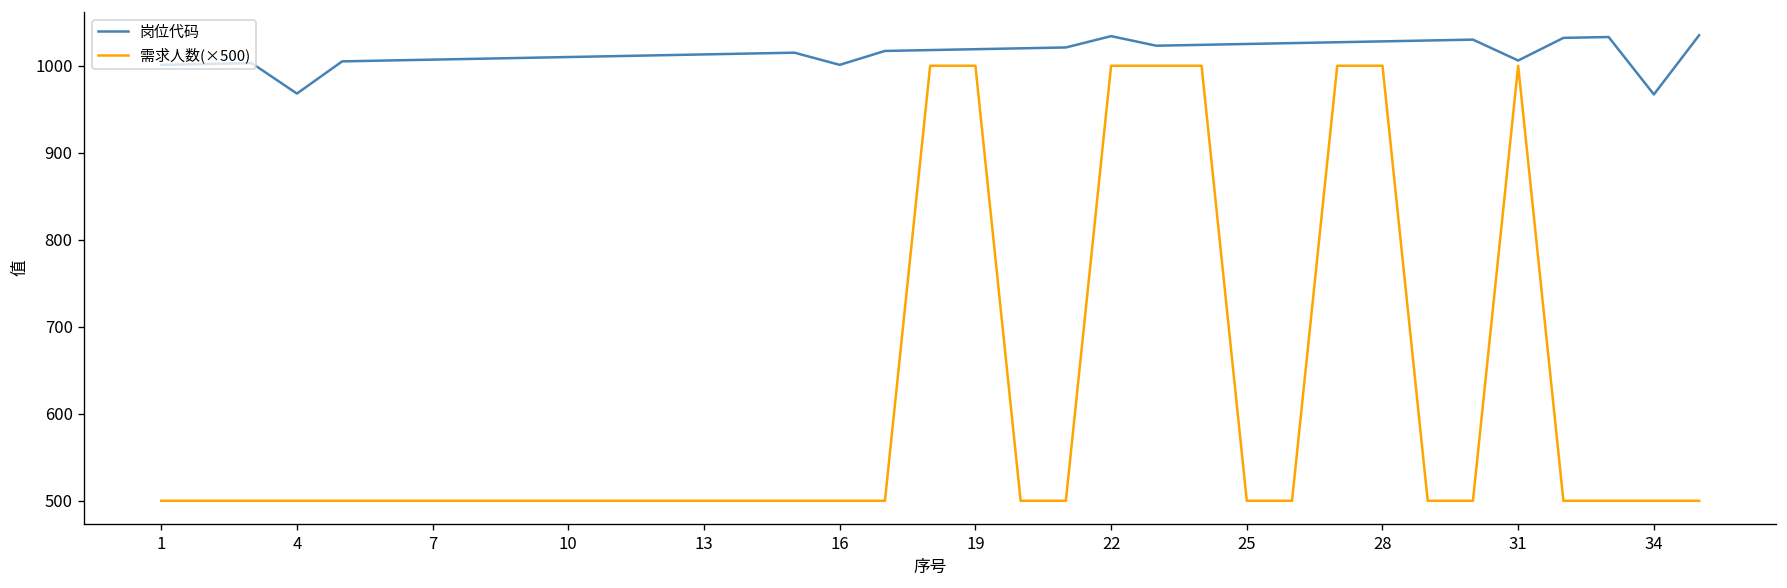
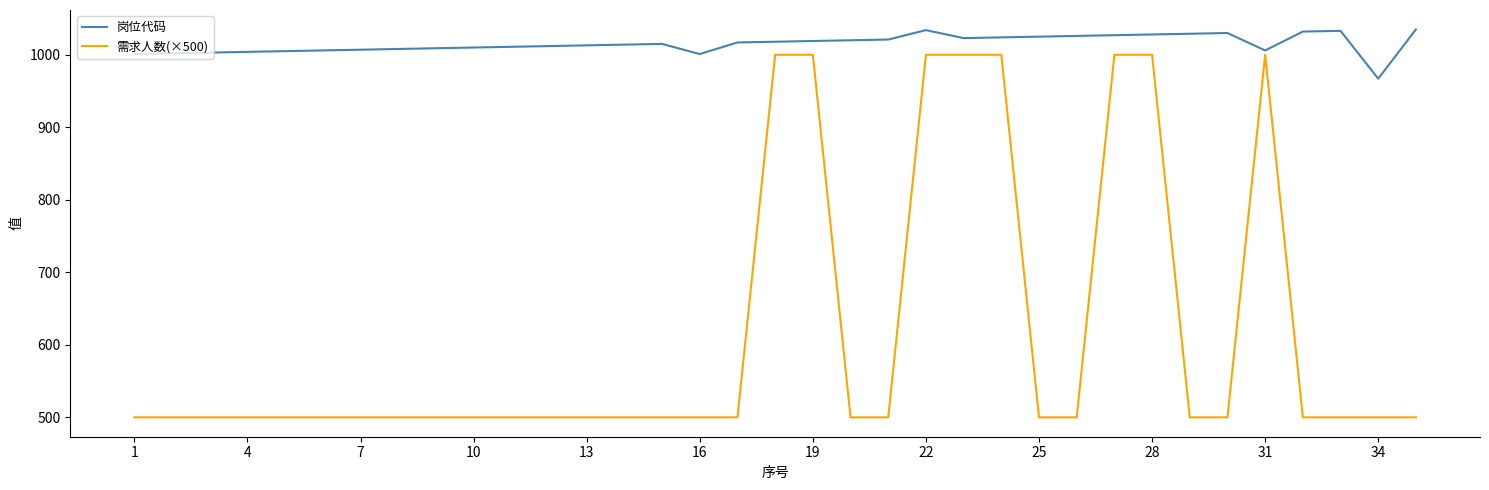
  {
    "岗位代码": {
-     "4": 970,
+     "4": 1000,
      "7": 1010,
      "10": 1010,
      "13": 1010,
      "16": 1000,
      "19": 1020,
      "22": 1030,
      "25": 1030,
      "28": 1030,
      "31": 1010,
      "34": 970
    },
    "需求人数(×500)": {
      "1": 500,
      "4": 500,
      "7": 500,
      "10": 500,
      "13": 500,
      "16": 500,
      "19": 1000,
      "22": 1000,
      "25": 500,
      "28": 1000,
      "31": 1000,
      "34": 500
    }
  }
